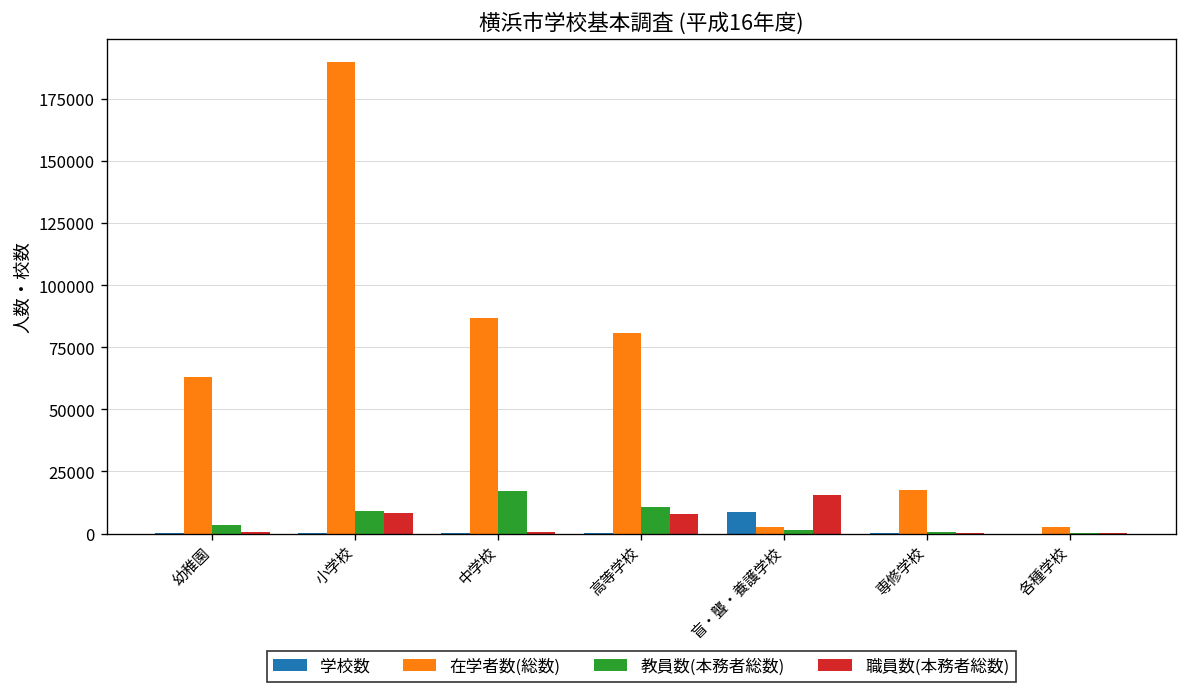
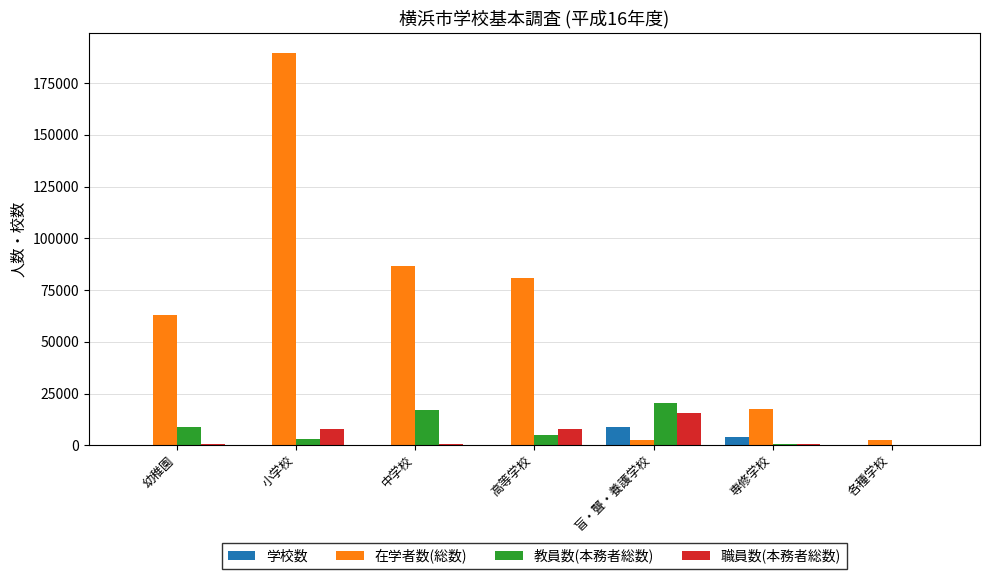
  {
    "学校数": {
      "盲・聾・養護学校": 9000,
-     "専修学校": 0
+     "専修学校": 4000
    },
    "在学者数(総数)": {
      "幼稚園": 63000,
      "小学校": 190000,
      "中学校": 87000,
      "高等学校": 81000,
      "盲・聾・養護学校": 3000,
      "専修学校": 18000,
      "各種学校": 3000
    },
    "教員数(本務者総数)": {
-     "幼稚園": 3000,
-     "小学校": 9000,
+     "幼稚園": 9000,
+     "小学校": 3000,
      "中学校": 17000,
-     "高等学校": 11000,
-     "盲・聾・養護学校": 2000
+     "高等学校": 5000,
+     "盲・聾・養護学校": 21000
    },
    "職員数(本務者総数)": {
      "小学校": 8000,
      "高等学校": 8000,
      "盲・聾・養護学校": 15000
    }
  }
